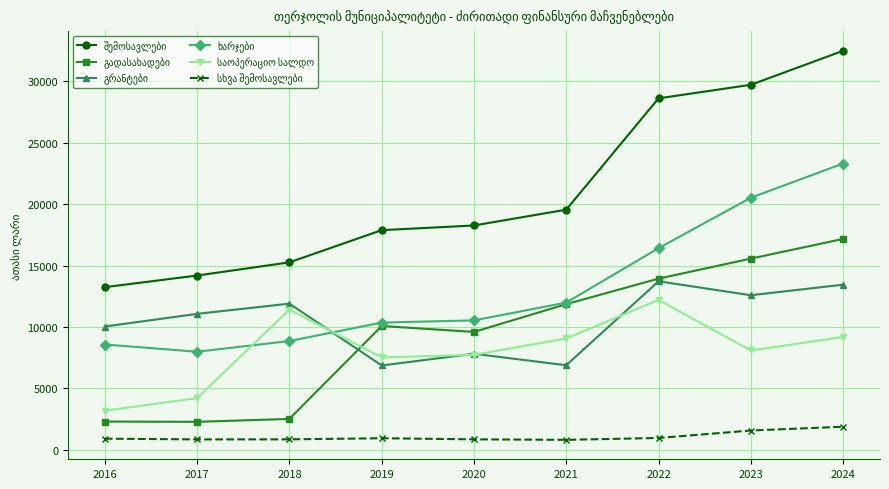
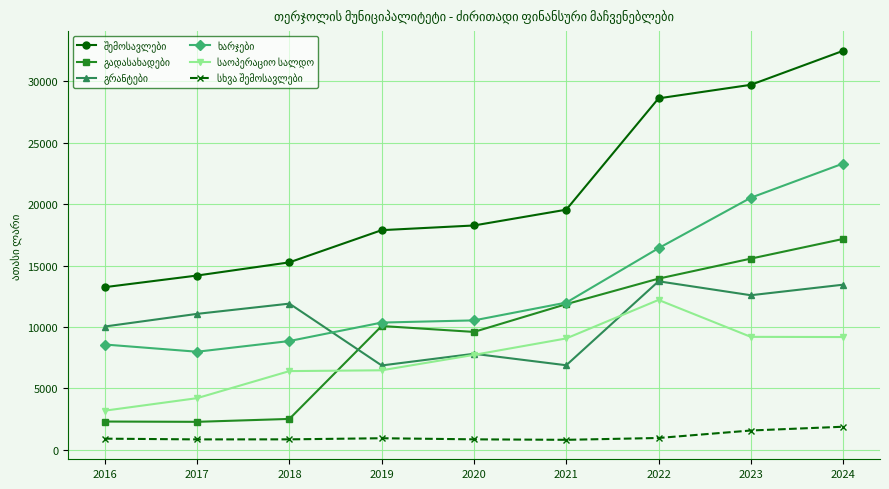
  {
    "საოპერაციო სალდო": {
      "2016": 3200,
      "2017": 4200,
-     "2018": 11400,
-     "2019": 7500,
+     "2018": 6400,
+     "2019": 6500,
      "2021": 9100,
      "2022": 12200,
-     "2023": 8100,
+     "2023": 9200,
      "2024": 9200
    }
  }
